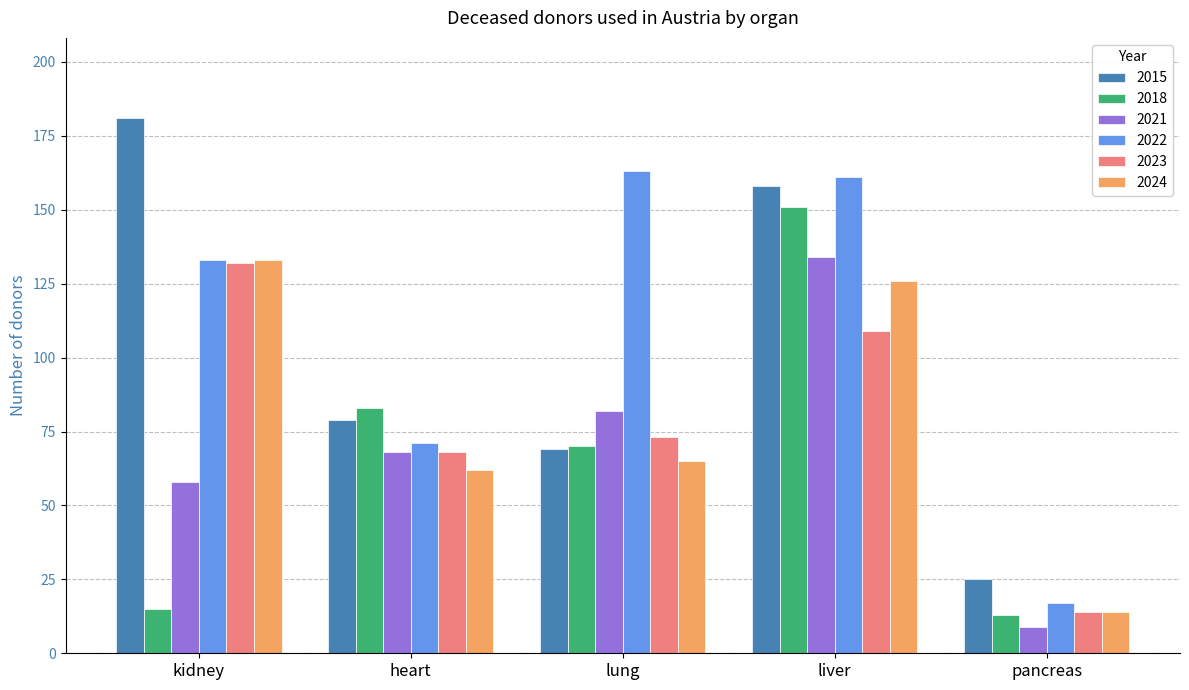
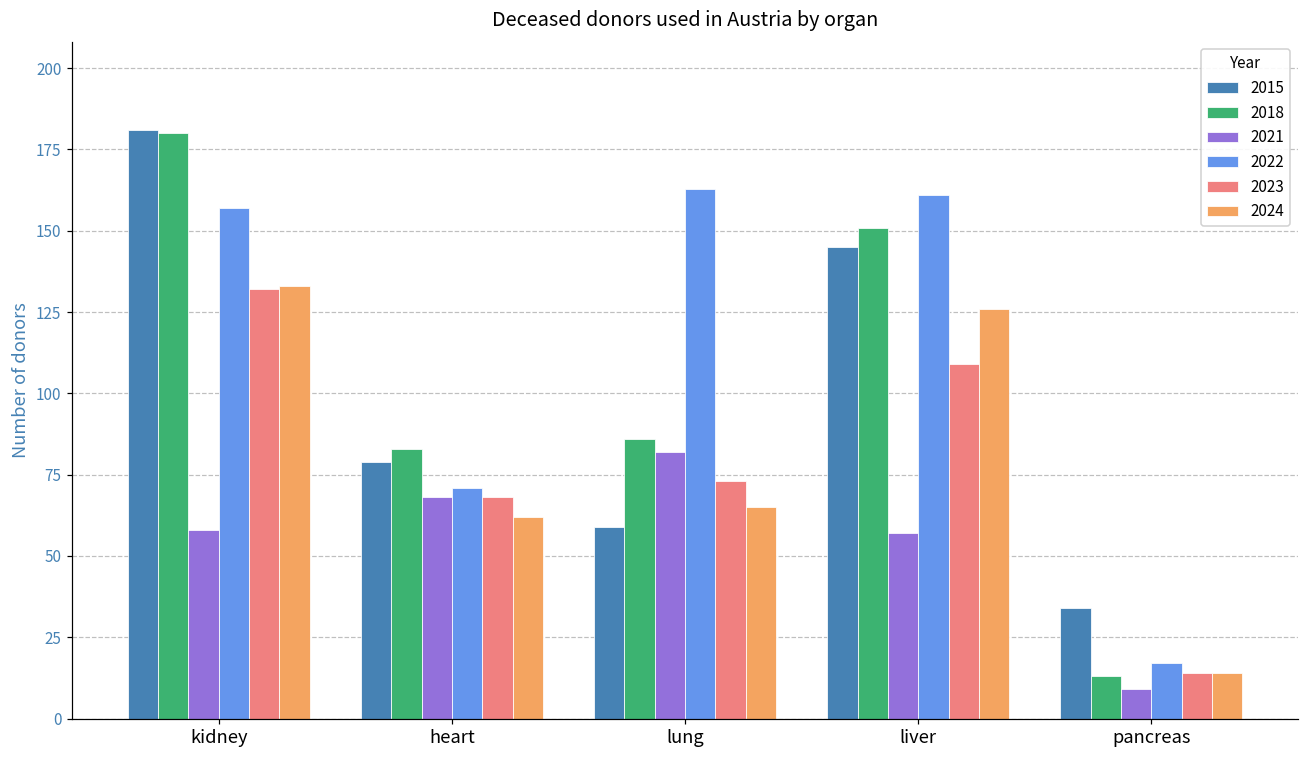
  {
    "2015": {
      "kidney": 181,
      "heart": 79,
-     "lung": 69,
-     "liver": 158,
-     "pancreas": 25
+     "lung": 59,
+     "liver": 145,
+     "pancreas": 34
    },
    "2018": {
-     "kidney": 15,
+     "kidney": 180,
      "heart": 83,
-     "lung": 70,
+     "lung": 86,
      "liver": 151,
      "pancreas": 13
    },
    "2021": {
      "kidney": 58,
      "heart": 68,
      "lung": 82,
-     "liver": 134,
+     "liver": 57,
      "pancreas": 9
    },
    "2022": {
-     "kidney": 133,
+     "kidney": 157,
      "heart": 71,
      "lung": 163,
      "liver": 161,
      "pancreas": 17
    }
  }
